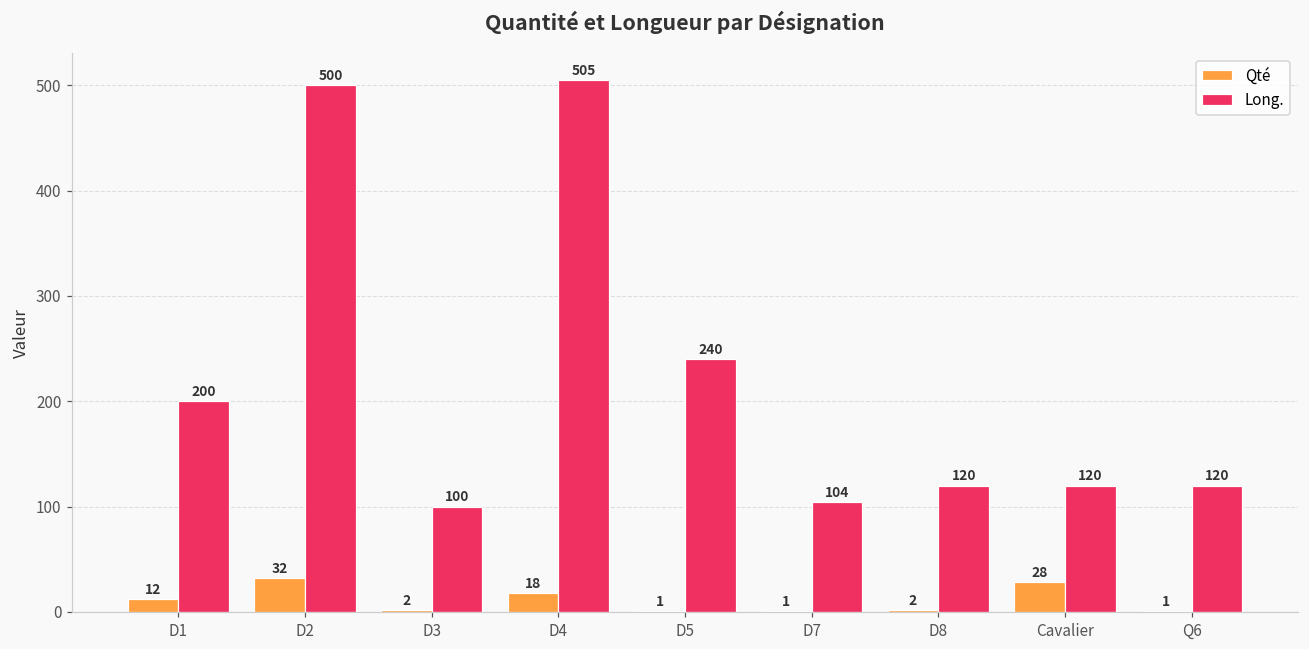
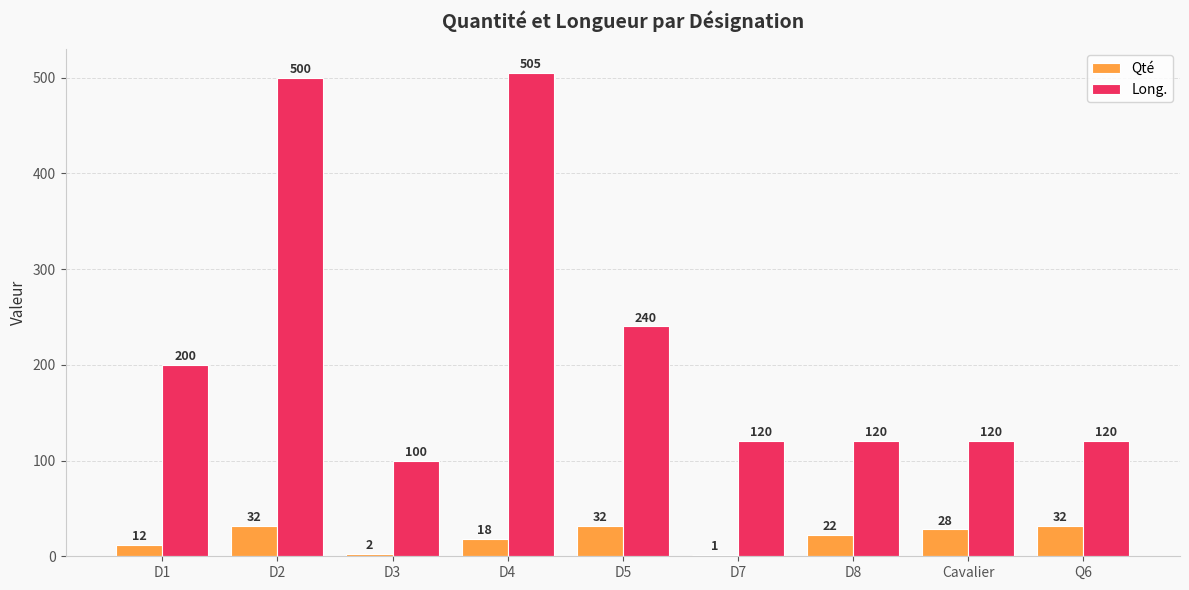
  {
    "Qté": {
      "D1": 12,
      "D2": 32,
      "D3": 2,
      "D4": 18,
-     "D5": 1,
+     "D5": 32,
      "D7": 1,
-     "D8": 2,
+     "D8": 22,
      "Cavalier": 28,
-     "Q6": 1
+     "Q6": 32
    },
    "Long.": {
      "D1": 200,
      "D2": 500,
      "D3": 100,
      "D4": 505,
      "D5": 240,
-     "D7": 104,
+     "D7": 120,
      "D8": 120,
      "Cavalier": 120,
      "Q6": 120
    }
  }
